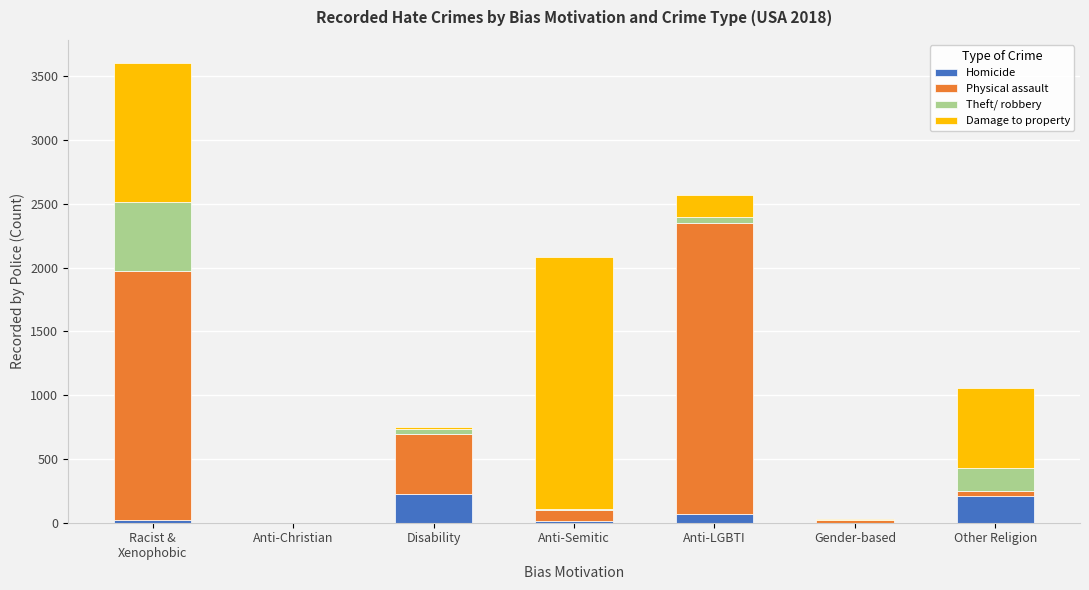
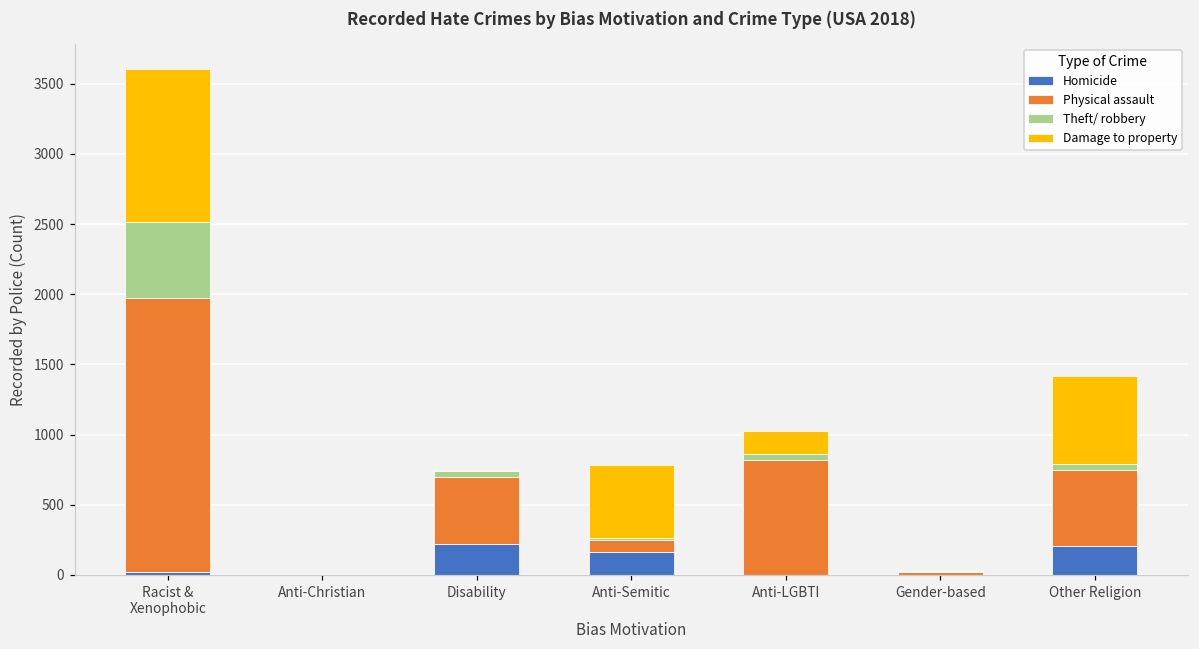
  {
    "Homicide": {
      "Racist & Xenophobic": 20,
      "Disability": 220,
-     "Anti-Semitic": 10,
-     "Anti-LGBTI": 70,
+     "Anti-Semitic": 160,
+     "Anti-LGBTI": 0,
      "Gender-based": 0,
      "Other Religion": 210
    },
    "Physical assault": {
      "Racist & Xenophobic": 1950,
      "Anti-Christian": 0,
      "Disability": 470,
      "Anti-Semitic": 90,
-     "Anti-LGBTI": 2280,
+     "Anti-LGBTI": 810,
      "Gender-based": 20,
-     "Other Religion": 40
+     "Other Religion": 540
    },
    "Theft/ robbery": {
      "Racist & Xenophobic": 540,
      "Anti-Christian": 0,
      "Disability": 40,
      "Anti-LGBTI": 50,
-     "Other Religion": 180
+     "Other Religion": 50
    },
    "Damage to property": {
      "Racist & Xenophobic": 1090,
      "Anti-Christian": 0,
-     "Anti-Semitic": 1970,
+     "Anti-Semitic": 520,
      "Anti-LGBTI": 170,
      "Other Religion": 620
    }
  }
